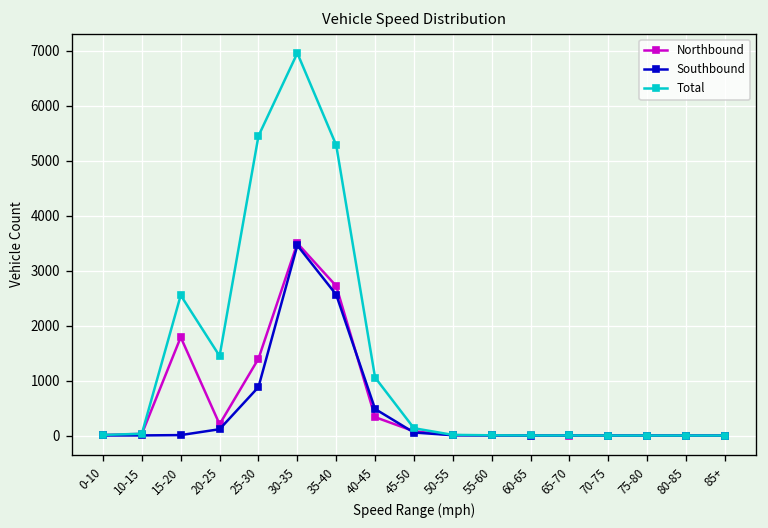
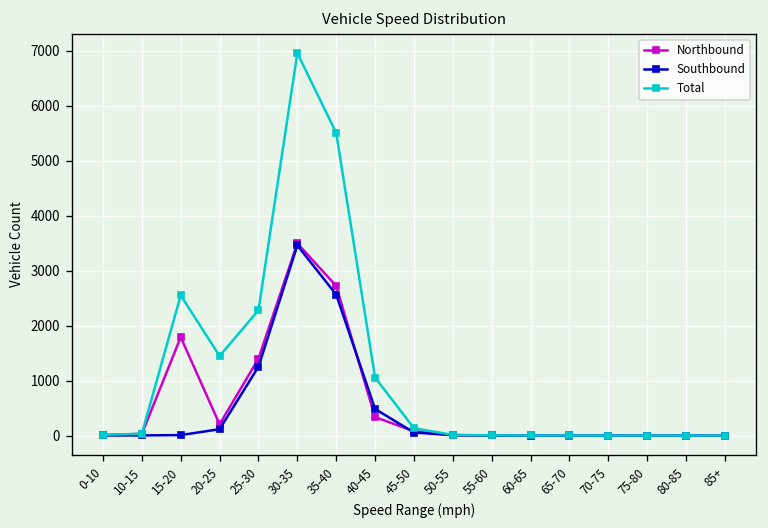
  {
    "Northbound": {
      "15-20": 1800,
      "20-25": 200,
      "25-30": 1400,
      "35-40": 2700,
      "40-45": 300
    },
    "Southbound": {
      "15-20": 0,
      "20-25": 100,
-     "25-30": 900,
+     "25-30": 1300,
      "35-40": 2600,
      "40-45": 500
    },
    "Total": {
      "15-20": 2600,
      "20-25": 1400,
-     "25-30": 5500,
+     "25-30": 2300,
      "30-35": 7000,
-     "35-40": 5300,
+     "35-40": 5500,
      "40-45": 1100
    }
  }
